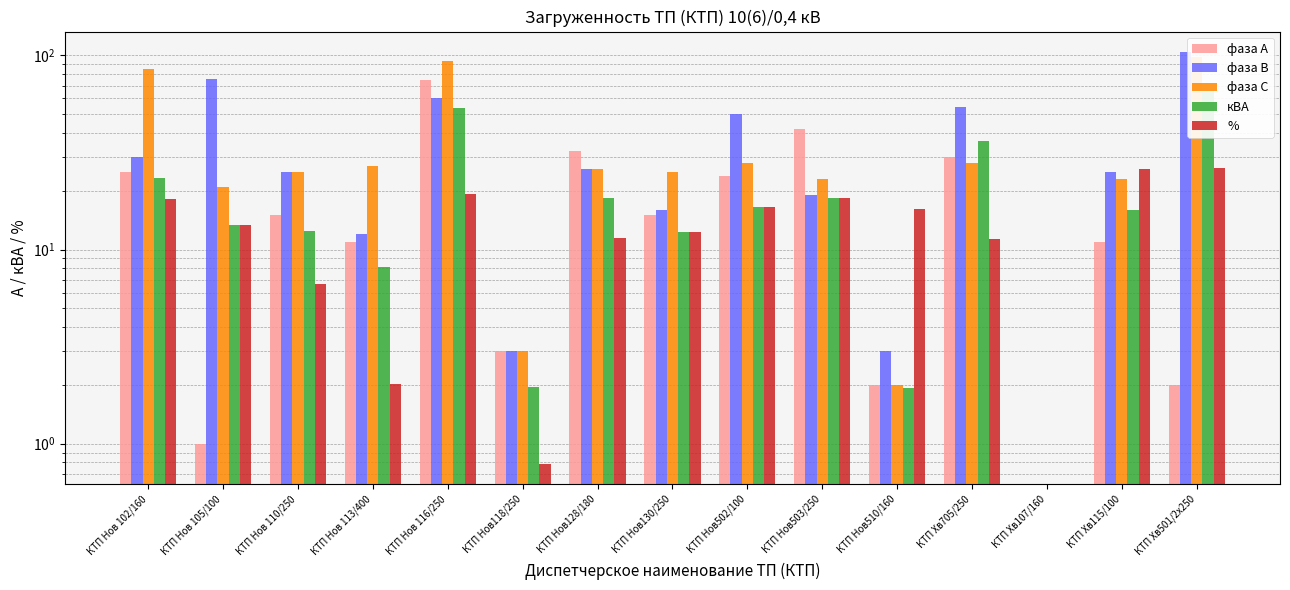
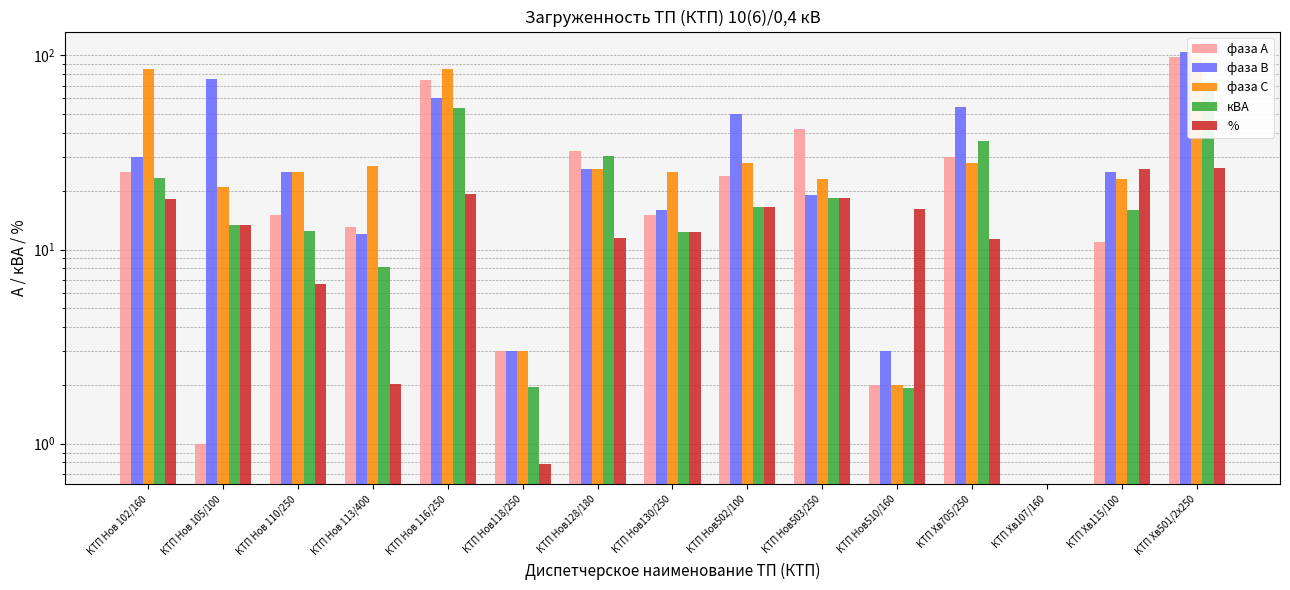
  {
    "фаза А": {
      "КТП Нов 102/160": 25,
      "КТП Нов 105/100": 1,
      "КТП Нов 110/250": 15,
-     "КТП Нов 113/400": 11,
+     "КТП Нов 113/400": 13,
      "КТП Нов 116/250": 75,
      "КТП Нов118/250": 3,
      "КТП Нов128/180": 32,
      "КТП Нов130/250": 15,
      "КТП Нов502/100": 24,
      "КТП Нов503/250": 42,
      "КТП Нов510/160": 2,
      "КТП Хв705/250": 30,
      "КТП Хв115/100": 11,
-     "КТП Хв501/2х250": 2
+     "КТП Хв501/2х250": 100
    },
    "фаза В": {
      "КТП Нов 102/160": 30,
      "КТП Нов 105/100": 76,
      "КТП Нов 110/250": 25,
      "КТП Нов 113/400": 12,
      "КТП Нов 116/250": 60,
      "КТП Нов118/250": 3,
      "КТП Нов128/180": 26,
      "КТП Нов130/250": 16,
      "КТП Нов502/100": 50,
      "КТП Нов503/250": 19,
      "КТП Нов510/160": 3,
      "КТП Хв705/250": 54,
      "КТП Хв115/100": 25,
      "КТП Хв501/2х250": 100
    },
    "фаза С": {
      "КТП Нов 102/160": 90,
      "КТП Нов 105/100": 21,
      "КТП Нов 110/250": 25,
      "КТП Нов 113/400": 27,
-     "КТП Нов 116/250": 94,
+     "КТП Нов 116/250": 85,
      "КТП Нов118/250": 3,
      "КТП Нов128/180": 26,
      "КТП Нов130/250": 25,
      "КТП Нов502/100": 28,
      "КТП Нов503/250": 23,
      "КТП Нов510/160": 2,
      "КТП Хв705/250": 28,
      "КТП Хв115/100": 23
    },
    "кВА": {
      "КТП Нов 102/160": 23,
      "КТП Нов 105/100": 13,
      "КТП Нов 110/250": 12,
      "КТП Нов 113/400": 8,
      "КТП Нов 116/250": 53,
      "КТП Нов118/250": 2,
-     "КТП Нов128/180": 18,
+     "КТП Нов128/180": 30,
      "КТП Нов130/250": 12,
      "КТП Нов502/100": 17,
      "КТП Нов503/250": 18,
      "КТП Нов510/160": 1.9,
      "КТП Хв705/250": 36,
      "КТП Хв115/100": 16
    },
    "%": {
      "КТП Нов 102/160": 18,
      "КТП Нов 105/100": 13,
      "КТП Нов 110/250": 6.6,
      "КТП Нов 113/400": 2,
      "КТП Нов 116/250": 19,
      "КТП Нов118/250": 0.79,
      "КТП Нов128/180": 12,
      "КТП Нов130/250": 12,
      "КТП Нов502/100": 17,
      "КТП Нов503/250": 18,
      "КТП Нов510/160": 16,
      "КТП Хв705/250": 11,
      "КТП Хв115/100": 26,
      "КТП Хв501/2х250": 26
    }
  }
